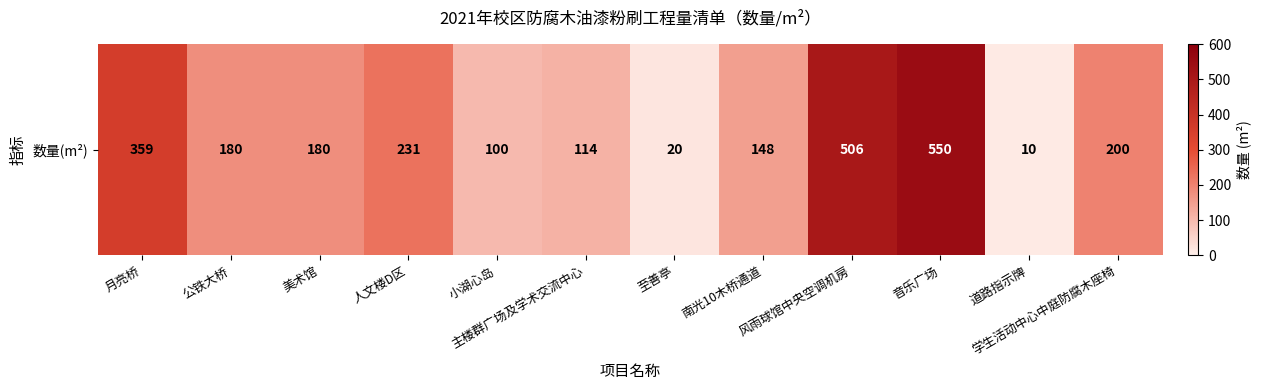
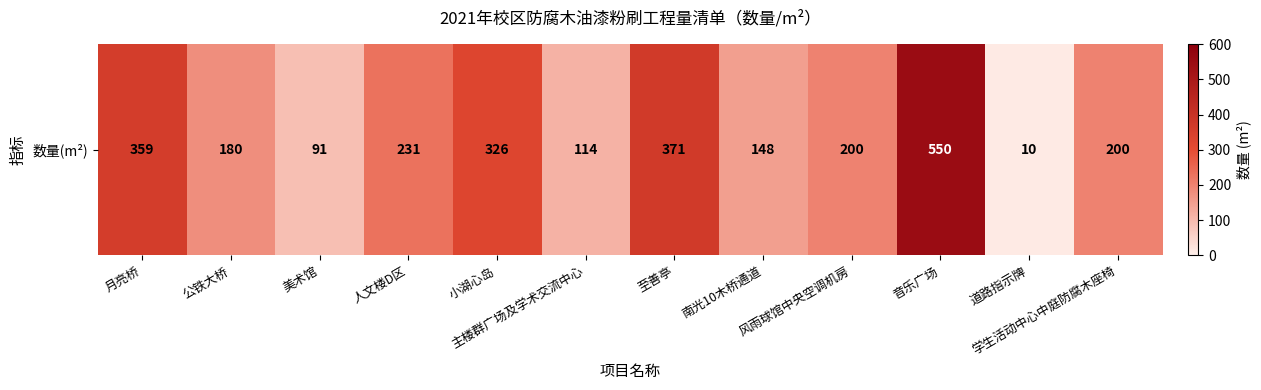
  {
    "数量(m²)": {
      "月亮桥": 359,
      "公铁大桥": 180,
-     "美术馆": 180,
+     "美术馆": 91,
      "人文楼D区": 231,
-     "小湖心岛": 100,
+     "小湖心岛": 326,
      "主楼群广场及学术交流中心": 114,
-     "至善亭": 20,
+     "至善亭": 371,
      "南光10木桥通道": 148,
-     "风雨球馆中央空调机房": 506,
+     "风雨球馆中央空调机房": 200,
      "音乐广场": 550,
      "道路指示牌": 10,
      "学生活动中心中庭防腐木座椅": 200
    }
  }
